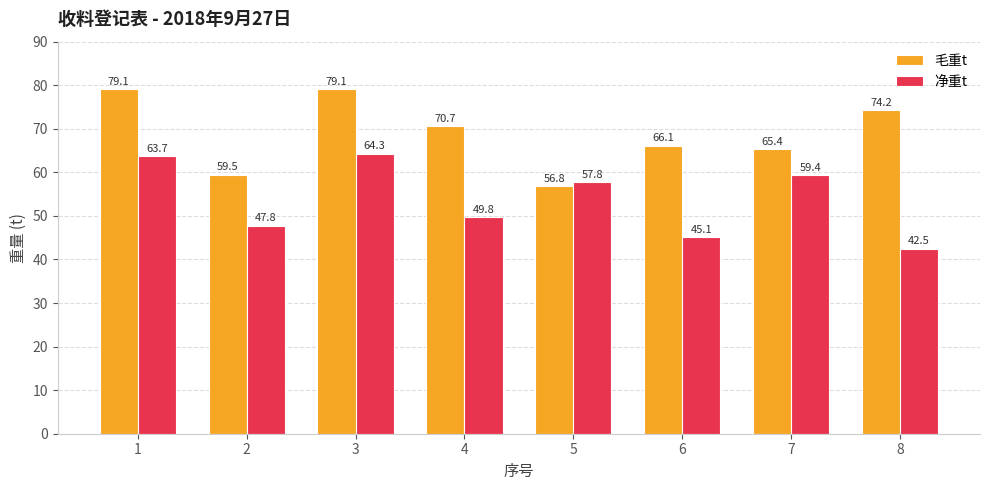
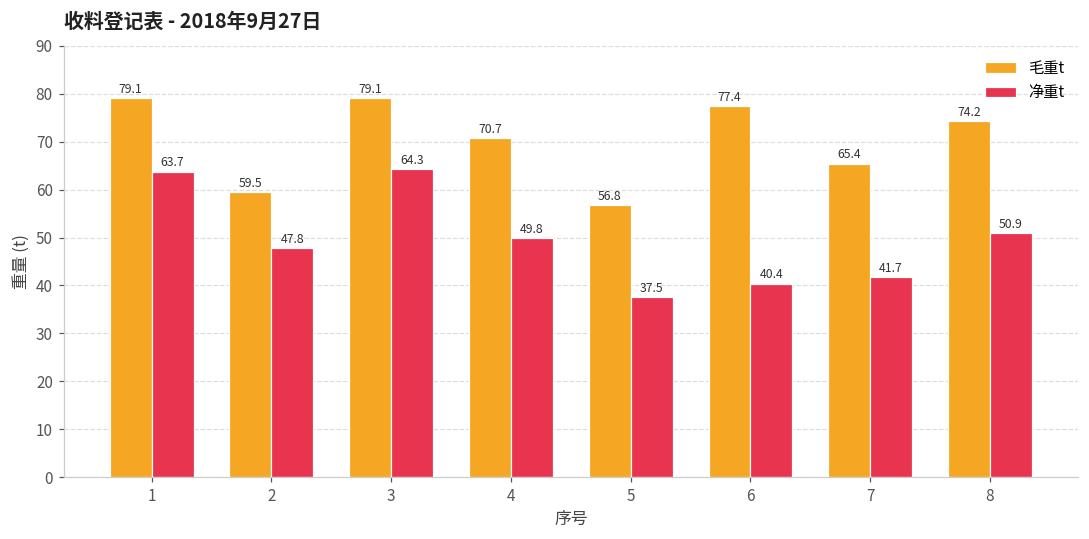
  {
    "毛重t": {
      "1": 79.1,
      "2": 59.5,
      "3": 79.1,
      "4": 70.7,
      "5": 56.8,
-     "6": 66.1,
+     "6": 77.4,
      "7": 65.4,
      "8": 74.2
    },
    "净重t": {
      "1": 63.7,
      "2": 47.8,
      "3": 64.3,
      "4": 49.8,
-     "5": 57.8,
-     "6": 45.1,
-     "7": 59.4,
-     "8": 42.5
+     "5": 37.5,
+     "6": 40.4,
+     "7": 41.7,
+     "8": 50.9
    }
  }
